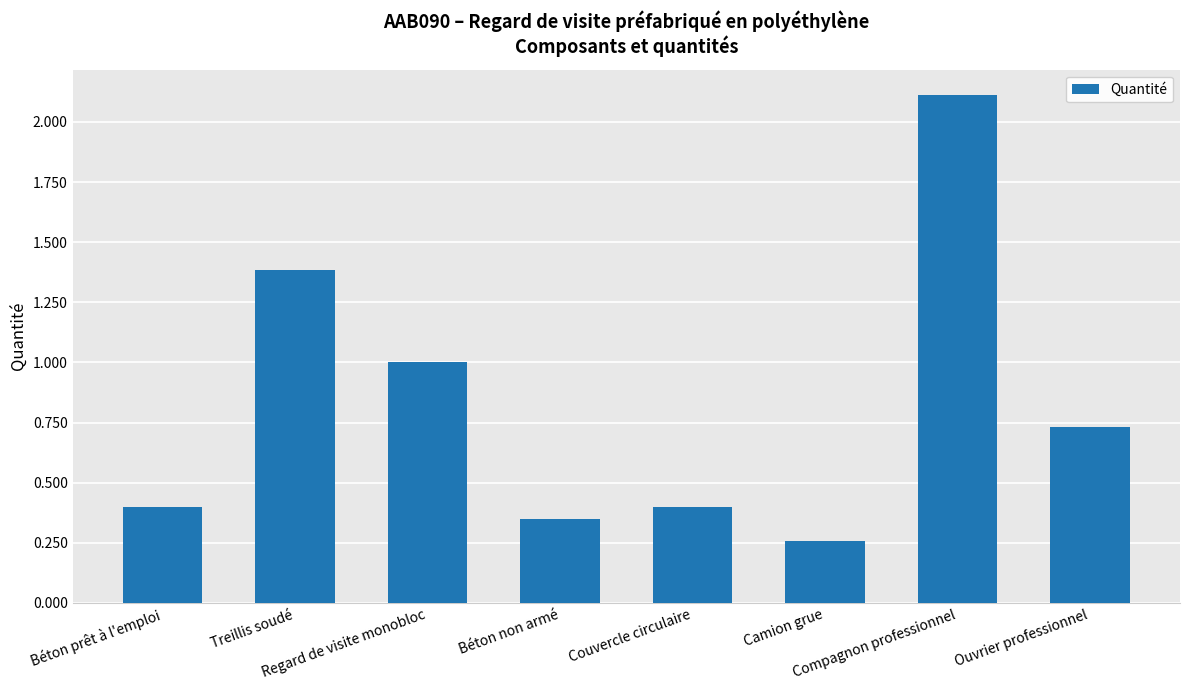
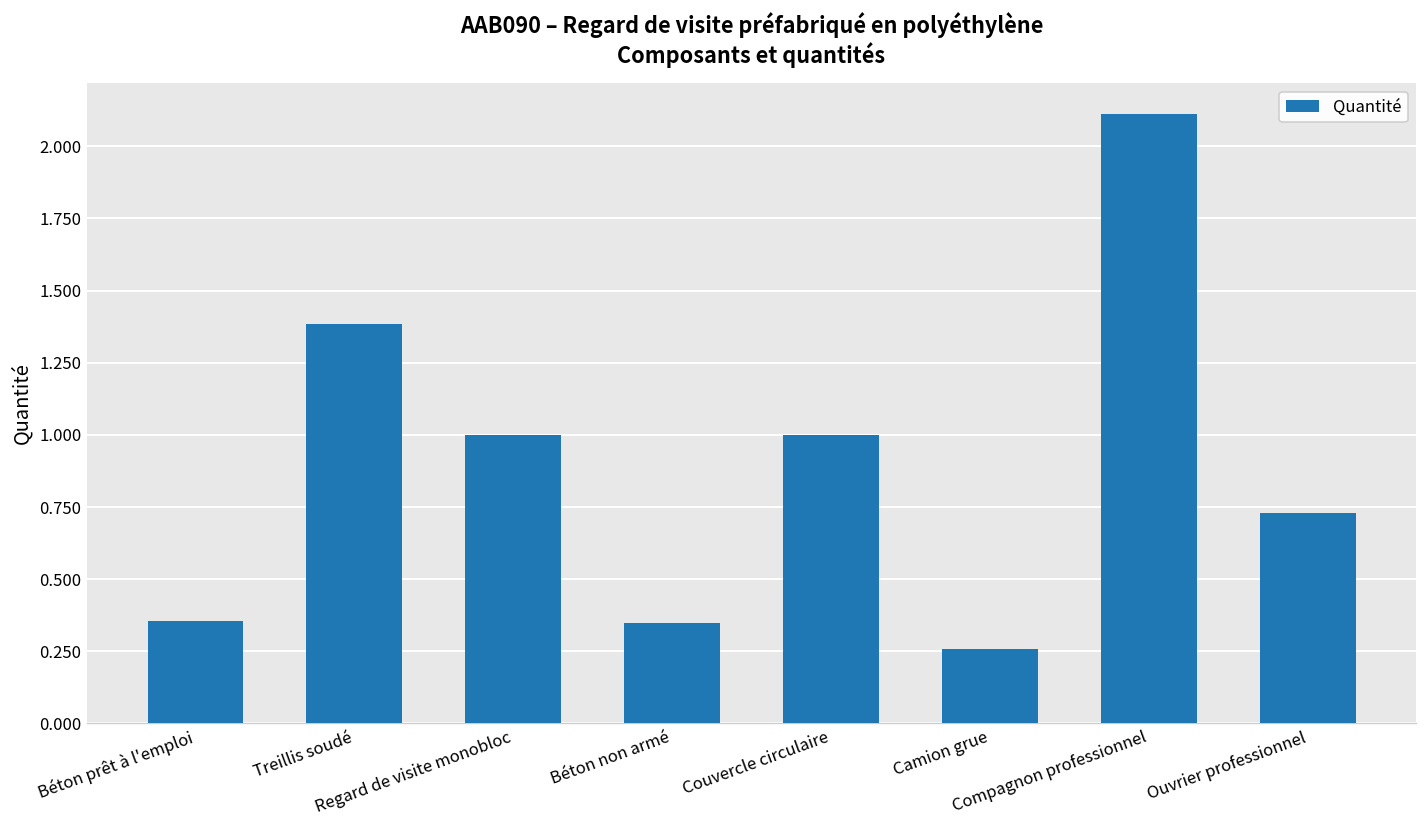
  {
-   "Béton prêt à l'emploi": 0.40,
+   "Béton prêt à l'emploi": 0.36,
    "Treillis soudé": 1.38,
    "Regard de visite monobloc": 1.00,
    "Béton non armé": 0.35,
-   "Couvercle circulaire": 0.4,
+   "Couvercle circulaire": 1.0,
    "Camion grue": 0.26,
    "Compagnon professionnel": 2.11,
    "Ouvrier professionnel": 0.73
  }
